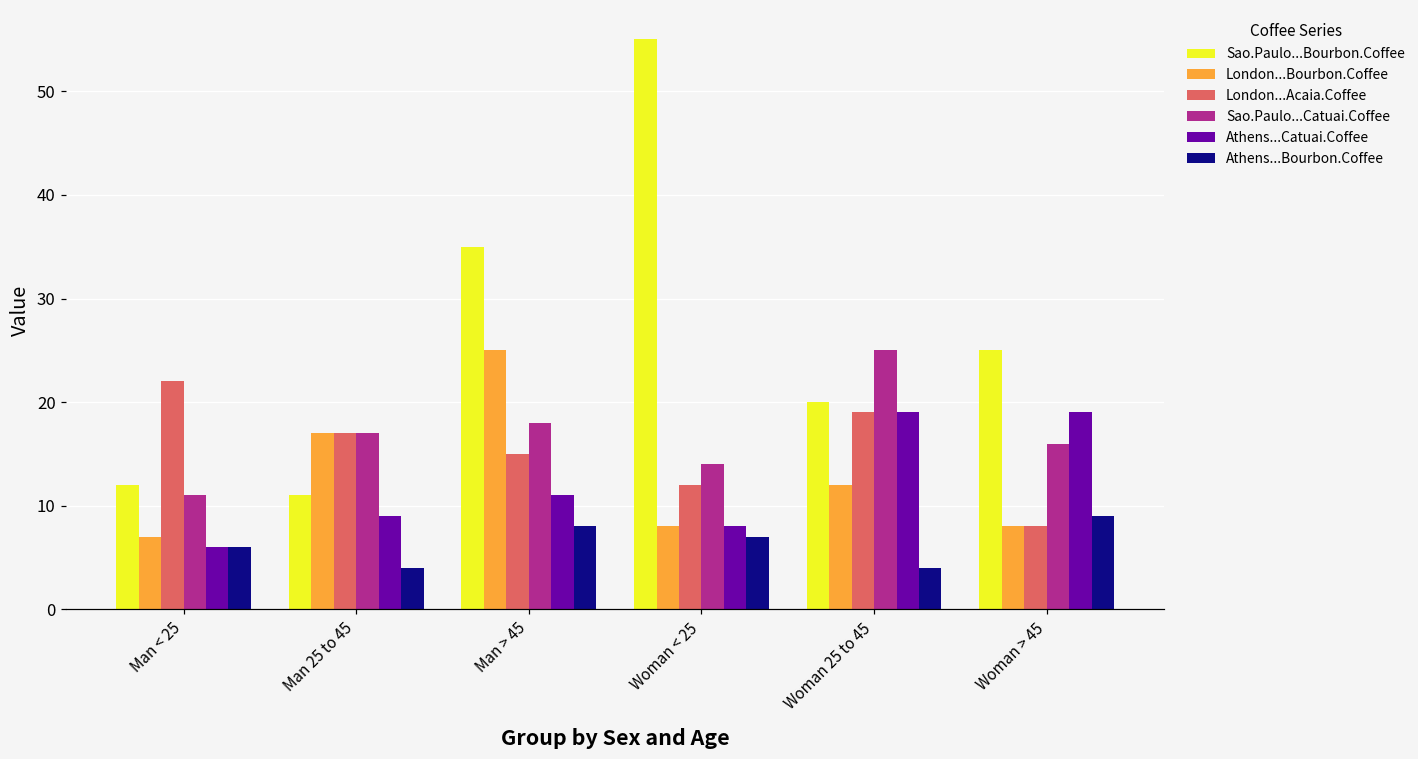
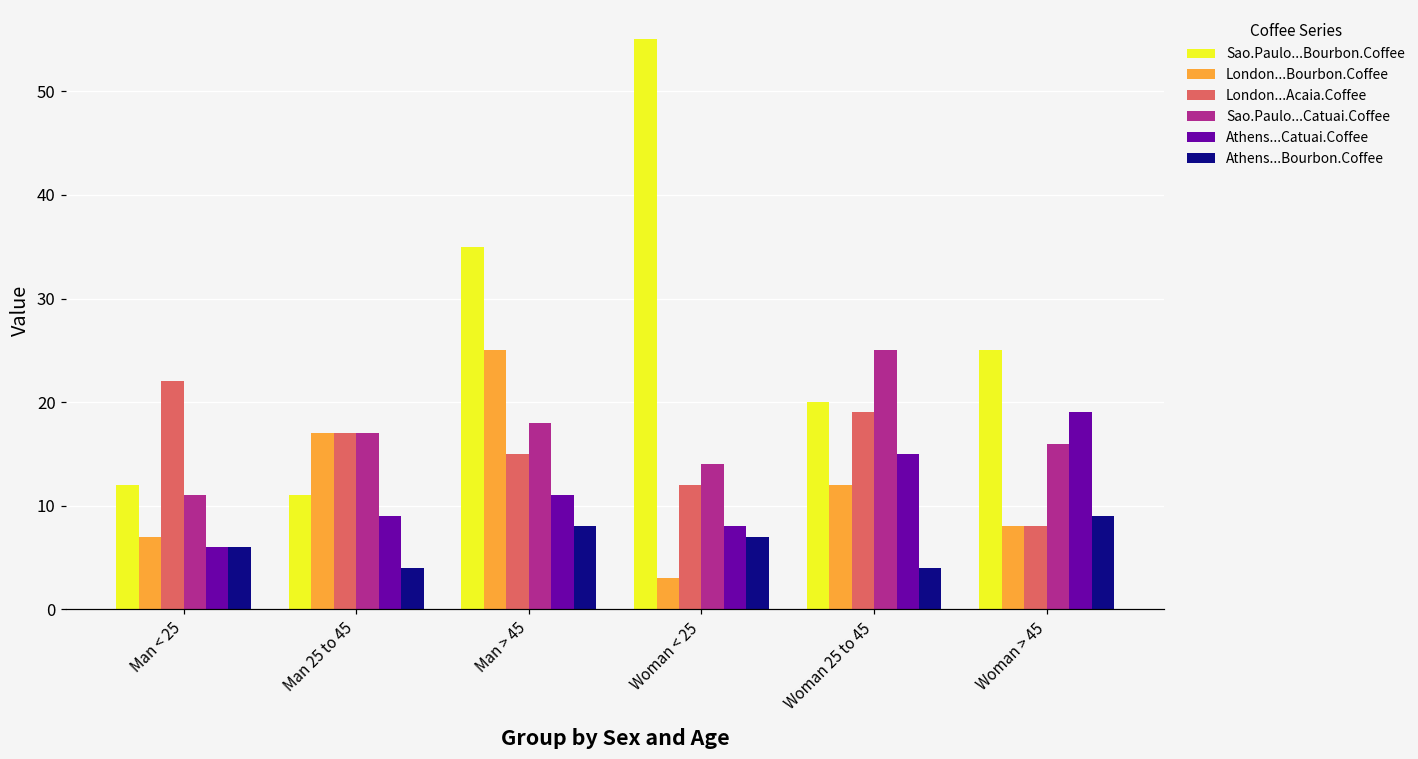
  {
    "Sao.Paulo...Bourbon.Coffee": {
      "Man < 25": 12,
      "Man 25 to 45": 11,
      "Man > 45": 35,
      "Woman < 25": 55,
      "Woman 25 to 45": 20,
      "Woman > 45": 25
    },
    "London...Bourbon.Coffee": {
      "Man < 25": 7,
      "Man 25 to 45": 17,
      "Man > 45": 25,
-     "Woman < 25": 8,
+     "Woman < 25": 3,
      "Woman 25 to 45": 12,
      "Woman > 45": 8
    },
    "London...Acaia.Coffee": {
      "Man < 25": 22,
      "Man 25 to 45": 17,
      "Man > 45": 15,
      "Woman < 25": 12,
      "Woman 25 to 45": 19,
      "Woman > 45": 8
    },
    "Sao.Paulo...Catuai.Coffee": {
      "Man < 25": 11,
      "Man 25 to 45": 17,
      "Man > 45": 18,
      "Woman < 25": 14,
      "Woman 25 to 45": 25,
      "Woman > 45": 16
    },
    "Athens...Catuai.Coffee": {
      "Man < 25": 6,
      "Man 25 to 45": 9,
      "Man > 45": 11,
      "Woman < 25": 8,
-     "Woman 25 to 45": 19,
+     "Woman 25 to 45": 15,
      "Woman > 45": 19
    },
    "Athens...Bourbon.Coffee": {
      "Man < 25": 6,
      "Man 25 to 45": 4,
      "Man > 45": 8,
      "Woman < 25": 7,
      "Woman 25 to 45": 4,
      "Woman > 45": 9
    }
  }
